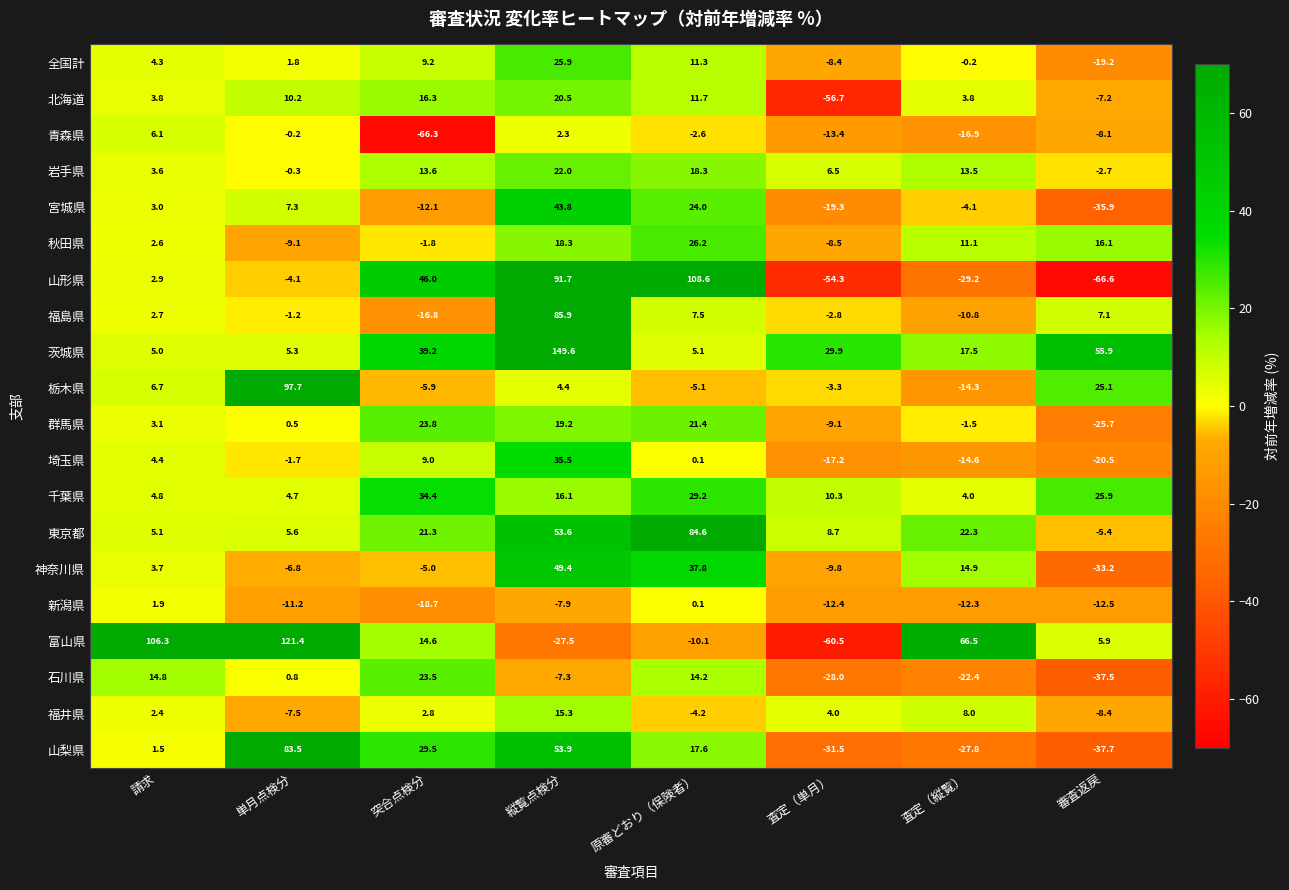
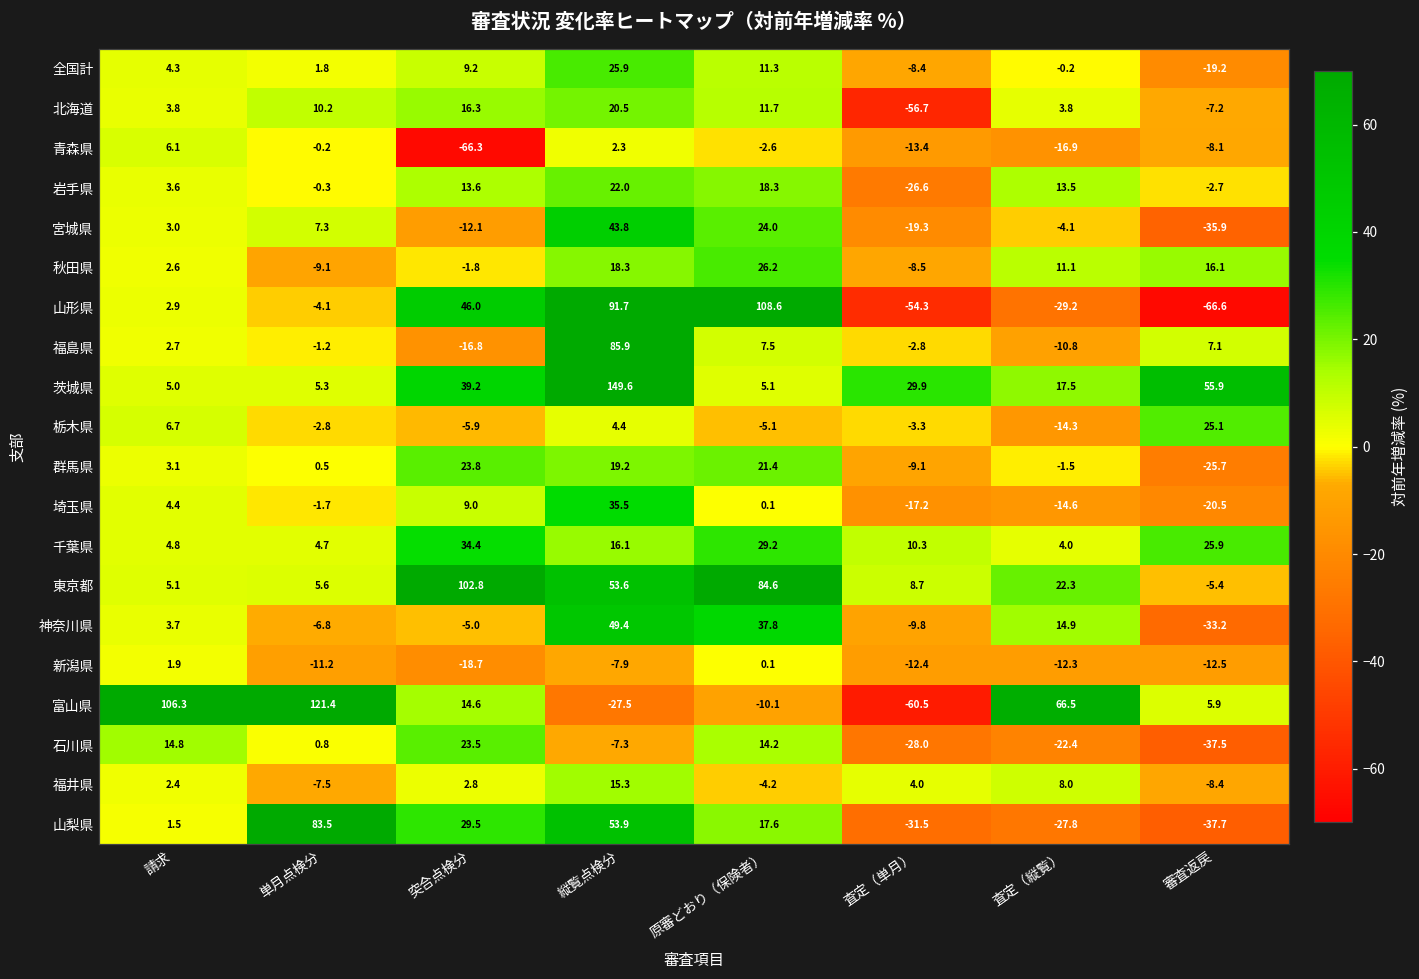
  {
    "全国計": {
      "請求": 4.3,
      "単月点検分": 1.8,
      "突合点検分": 9.2,
      "縦覧点検分": 25.9,
      "原審どおり（保険者）": 11.3,
      "査定（単月）": -8.4,
      "査定（縦覧）": -0.2,
      "審査返戻": -19.2
    },
    "北海道": {
      "請求": 3.8,
      "単月点検分": 10.2,
      "突合点検分": 16.3,
      "縦覧点検分": 20.5,
      "原審どおり（保険者）": 11.7,
      "査定（単月）": -56.7,
      "査定（縦覧）": 3.8,
      "審査返戻": -7.2
    },
    "青森県": {
      "請求": 6.1,
      "単月点検分": -0.2,
      "突合点検分": -66.3,
      "縦覧点検分": 2.3,
      "原審どおり（保険者）": -2.6,
      "査定（単月）": -13.4,
      "査定（縦覧）": -16.9,
      "審査返戻": -8.1
    },
    "岩手県": {
      "請求": 3.6,
      "単月点検分": -0.3,
      "突合点検分": 13.6,
      "縦覧点検分": 22.0,
      "原審どおり（保険者）": 18.3,
-     "査定（単月）": 6.5,
+     "査定（単月）": -26.6,
      "査定（縦覧）": 13.5,
      "審査返戻": -2.7
    },
    "宮城県": {
      "請求": 3.0,
      "単月点検分": 7.3,
      "突合点検分": -12.1,
      "縦覧点検分": 43.8,
      "原審どおり（保険者）": 24.0,
      "査定（単月）": -19.3,
      "査定（縦覧）": -4.1,
      "審査返戻": -35.9
    },
    "秋田県": {
      "請求": 2.6,
      "単月点検分": -9.1,
      "突合点検分": -1.8,
      "縦覧点検分": 18.3,
      "原審どおり（保険者）": 26.2,
      "査定（単月）": -8.5,
      "査定（縦覧）": 11.1,
      "審査返戻": 16.1
    },
    "山形県": {
      "請求": 2.9,
      "単月点検分": -4.1,
      "突合点検分": 46.0,
      "縦覧点検分": 91.7,
      "原審どおり（保険者）": 108.6,
      "査定（単月）": -54.3,
      "査定（縦覧）": -29.2,
      "審査返戻": -66.6
    },
    "福島県": {
      "請求": 2.7,
      "単月点検分": -1.2,
      "突合点検分": -16.8,
      "縦覧点検分": 85.9,
      "原審どおり（保険者）": 7.5,
      "査定（単月）": -2.8,
      "査定（縦覧）": -10.8,
      "審査返戻": 7.1
    },
    "茨城県": {
      "請求": 5.0,
      "単月点検分": 5.3,
      "突合点検分": 39.2,
      "縦覧点検分": 149.6,
      "原審どおり（保険者）": 5.1,
      "査定（単月）": 29.9,
      "査定（縦覧）": 17.5,
      "審査返戻": 55.9
    },
    "栃木県": {
      "請求": 6.7,
-     "単月点検分": 97.7,
+     "単月点検分": -2.8,
      "突合点検分": -5.9,
      "縦覧点検分": 4.4,
      "原審どおり（保険者）": -5.1,
      "査定（単月）": -3.3,
      "査定（縦覧）": -14.3,
      "審査返戻": 25.1
    },
    "群馬県": {
      "請求": 3.1,
      "単月点検分": 0.5,
      "突合点検分": 23.8,
      "縦覧点検分": 19.2,
      "原審どおり（保険者）": 21.4,
      "査定（単月）": -9.1,
      "査定（縦覧）": -1.5,
      "審査返戻": -25.7
    },
    "埼玉県": {
      "請求": 4.4,
      "単月点検分": -1.7,
      "突合点検分": 9.0,
      "縦覧点検分": 35.5,
      "原審どおり（保険者）": 0.1,
      "査定（単月）": -17.2,
      "査定（縦覧）": -14.6,
      "審査返戻": -20.5
    },
    "千葉県": {
      "請求": 4.8,
      "単月点検分": 4.7,
      "突合点検分": 34.4,
      "縦覧点検分": 16.1,
      "原審どおり（保険者）": 29.2,
      "査定（単月）": 10.3,
      "査定（縦覧）": 4.0,
      "審査返戻": 25.9
    },
    "東京都": {
      "請求": 5.1,
      "単月点検分": 5.6,
-     "突合点検分": 21.3,
+     "突合点検分": 102.8,
      "縦覧点検分": 53.6,
      "原審どおり（保険者）": 84.6,
      "査定（単月）": 8.7,
      "査定（縦覧）": 22.3,
      "審査返戻": -5.4
    },
    "神奈川県": {
      "請求": 3.7,
      "単月点検分": -6.8,
      "突合点検分": -5.0,
      "縦覧点検分": 49.4,
      "原審どおり（保険者）": 37.8,
      "査定（単月）": -9.8,
      "査定（縦覧）": 14.9,
      "審査返戻": -33.2
    },
    "新潟県": {
      "請求": 1.9,
      "単月点検分": -11.2,
      "突合点検分": -18.7,
      "縦覧点検分": -7.9,
      "原審どおり（保険者）": 0.1,
      "査定（単月）": -12.4,
      "査定（縦覧）": -12.3,
      "審査返戻": -12.5
    },
    "富山県": {
      "請求": 106.3,
      "単月点検分": 121.4,
      "突合点検分": 14.6,
      "縦覧点検分": -27.5,
      "原審どおり（保険者）": -10.1,
      "査定（単月）": -60.5,
      "査定（縦覧）": 66.5,
      "審査返戻": 5.9
    },
    "石川県": {
      "請求": 14.8,
      "単月点検分": 0.8,
      "突合点検分": 23.5,
      "縦覧点検分": -7.3,
      "原審どおり（保険者）": 14.2,
      "査定（単月）": -28.0,
      "査定（縦覧）": -22.4,
      "審査返戻": -37.5
    },
    "福井県": {
      "請求": 2.4,
      "単月点検分": -7.5,
      "突合点検分": 2.8,
      "縦覧点検分": 15.3,
      "原審どおり（保険者）": -4.2,
      "査定（単月）": 4.0,
      "査定（縦覧）": 8.0,
      "審査返戻": -8.4
    },
    "山梨県": {
      "請求": 1.5,
      "単月点検分": 83.5,
      "突合点検分": 29.5,
      "縦覧点検分": 53.9,
      "原審どおり（保険者）": 17.6,
      "査定（単月）": -31.5,
      "査定（縦覧）": -27.8,
      "審査返戻": -37.7
    }
  }
